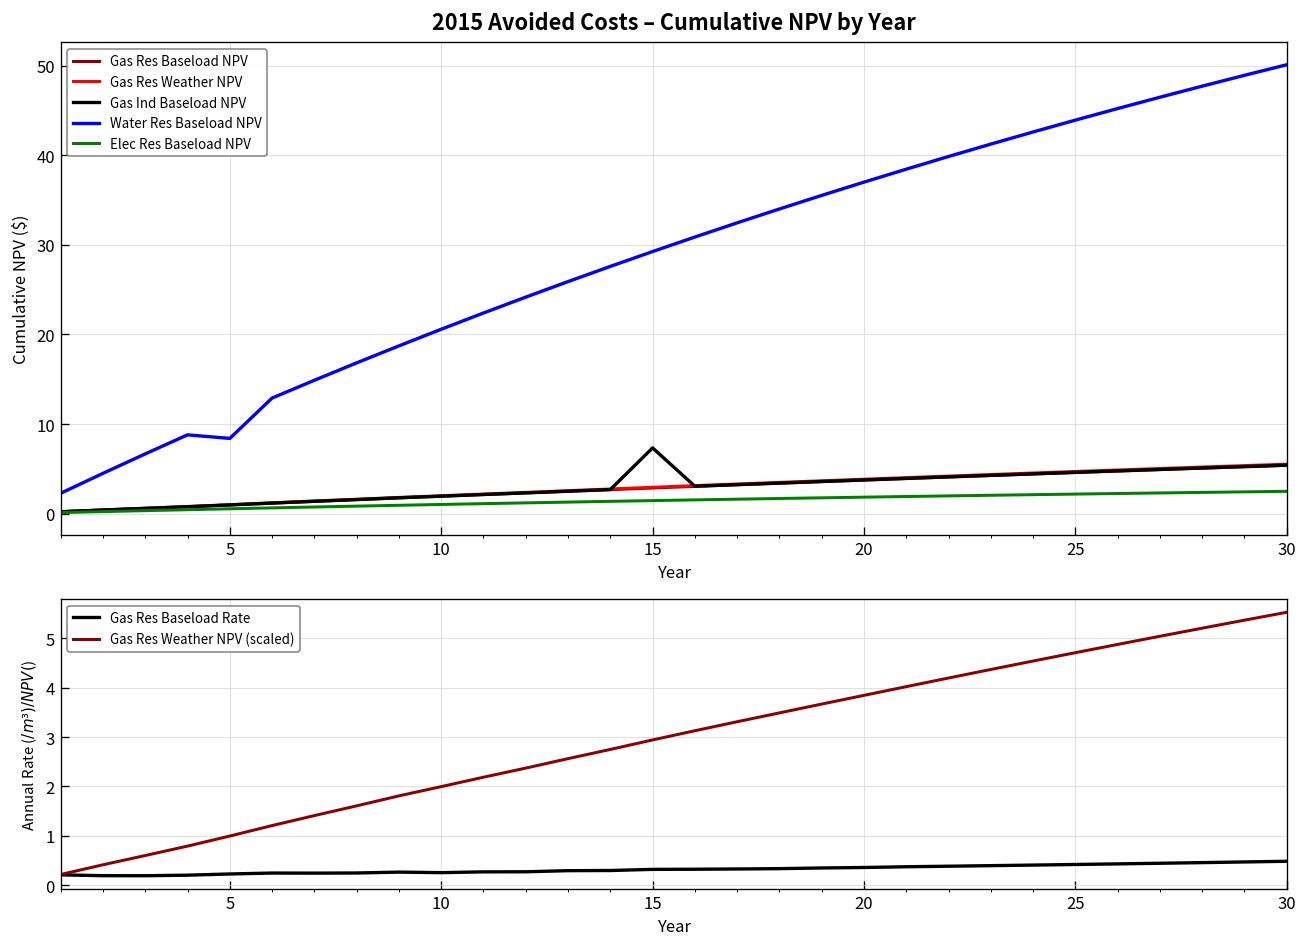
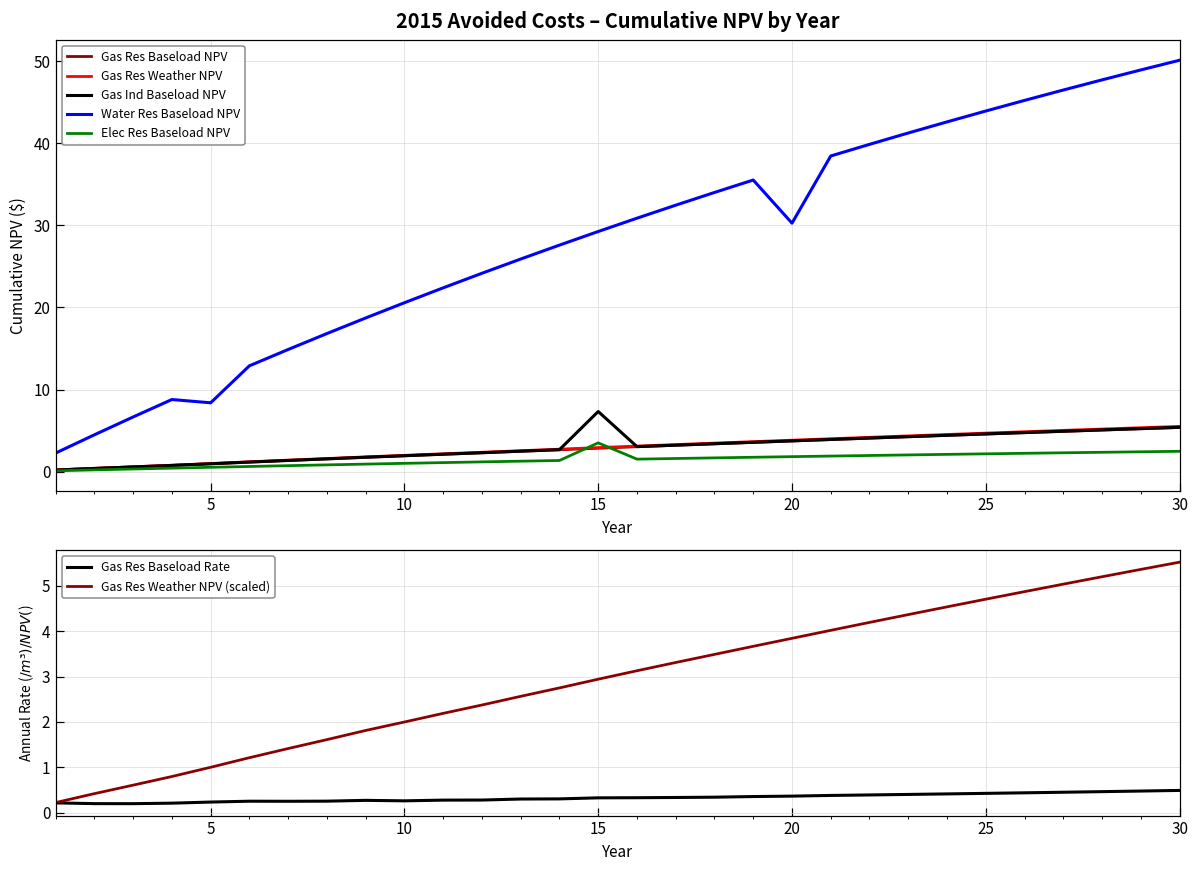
  {
    "2015 Avoided Costs – Cumulative NPV by Year": {
      "Gas Ind Baseload NPV": {
        "15": 7
      },
      "Water Res Baseload NPV": {
        "5": 8,
        "10": 21,
        "15": 29,
-       "20": 37,
+       "20": 30,
        "25": 44,
        "30": 50
      },
      "Elec Res Baseload NPV": {
        "5": 1,
        "10": 1,
-       "15": 1,
+       "15": 4,
        "20": 2,
        "25": 2,
        "30": 2
      }
    }
  }
